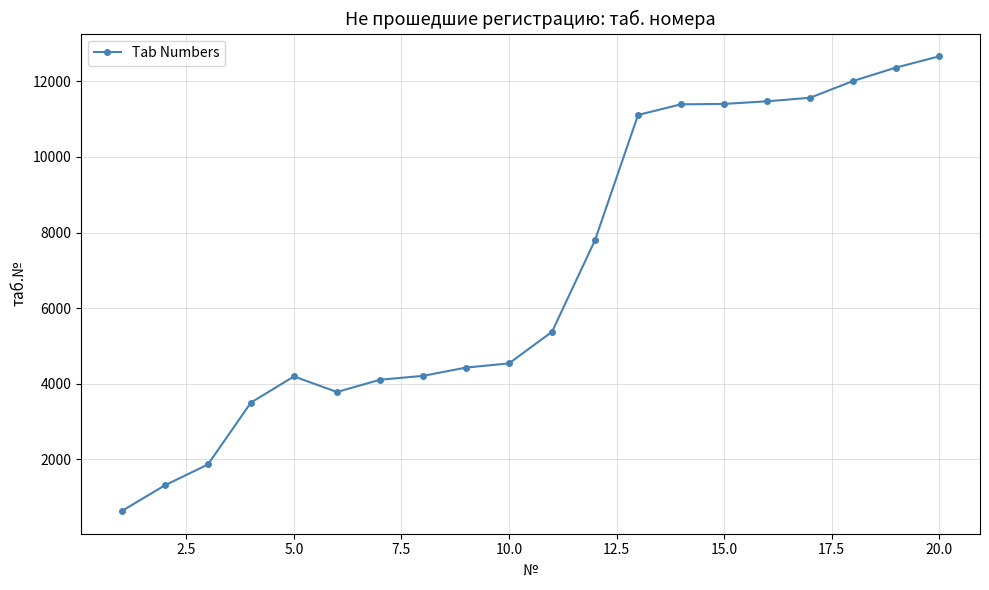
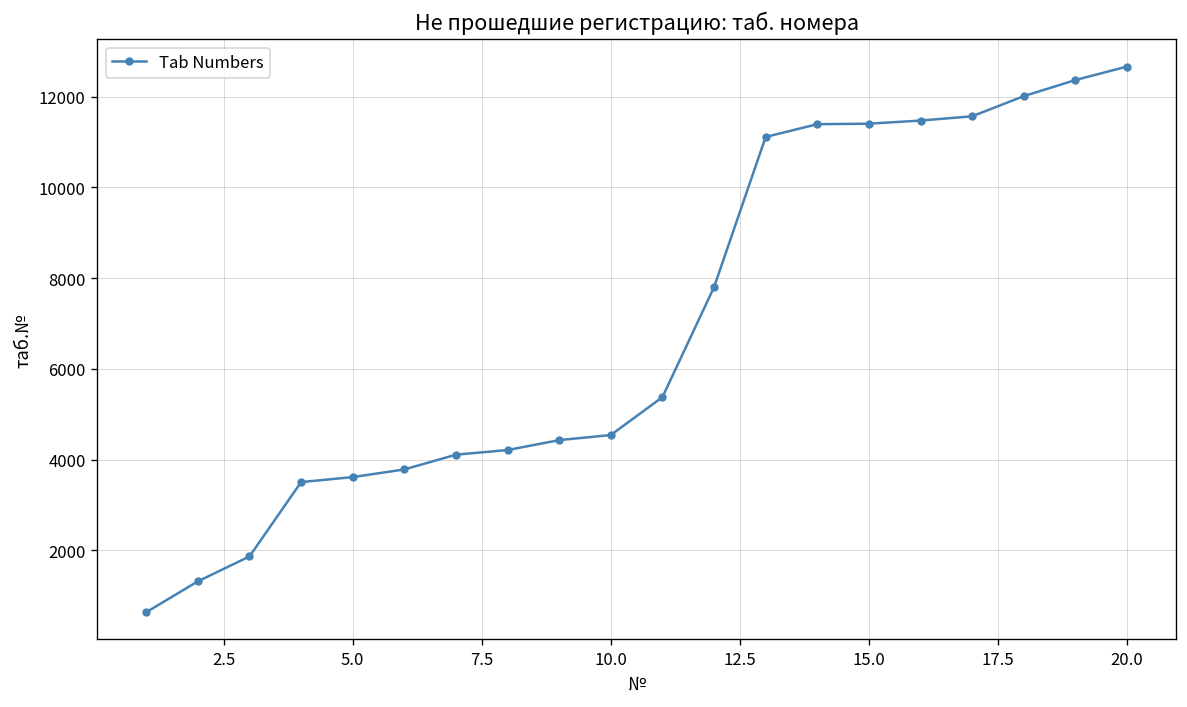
  {
-   "5.0": 4200,
+   "5.0": 3600,
    "10.0": 4500,
    "15.0": 11400,
    "20.0": 12700
  }
